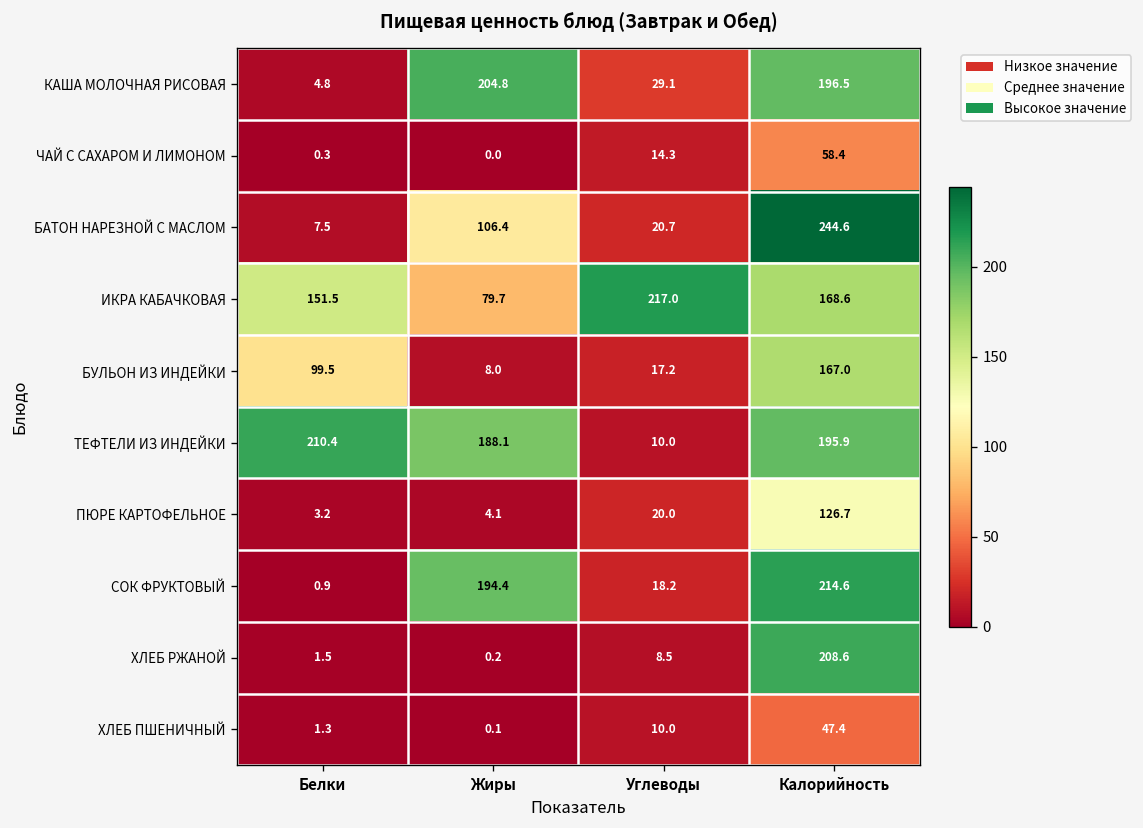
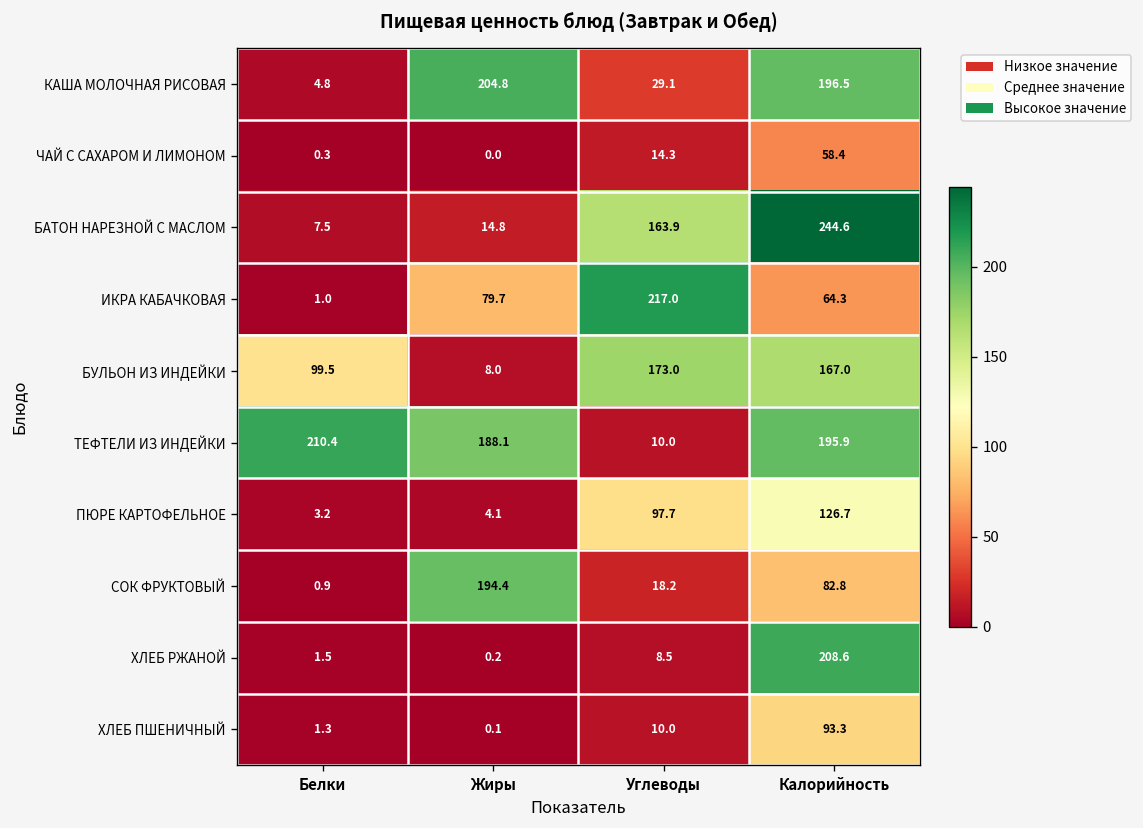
  {
    "КАША МОЛОЧНАЯ РИСОВАЯ": {
      "Белки": 4.8,
      "Жиры": 204.8,
      "Углеводы": 29.1,
      "Калорийность": 196.5
    },
    "ЧАЙ С САХАРОМ И ЛИМОНОМ": {
      "Белки": 0.3,
      "Жиры": 0.0,
      "Углеводы": 14.3,
      "Калорийность": 58.4
    },
    "БАТОН НАРЕЗНОЙ С МАСЛОМ": {
      "Белки": 7.5,
-     "Жиры": 106.4,
-     "Углеводы": 20.7,
+     "Жиры": 14.8,
+     "Углеводы": 163.9,
      "Калорийность": 244.6
    },
    "ИКРА КАБАЧКОВАЯ": {
-     "Белки": 151.5,
+     "Белки": 1.0,
      "Жиры": 79.7,
      "Углеводы": 217.0,
-     "Калорийность": 168.6
+     "Калорийность": 64.3
    },
    "БУЛЬОН ИЗ ИНДЕЙКИ": {
      "Белки": 99.5,
      "Жиры": 8.0,
-     "Углеводы": 17.2,
+     "Углеводы": 173.0,
      "Калорийность": 167.0
    },
    "ТЕФТЕЛИ ИЗ ИНДЕЙКИ": {
      "Белки": 210.4,
      "Жиры": 188.1,
      "Углеводы": 10.0,
      "Калорийность": 195.9
    },
    "ПЮРЕ КАРТОФЕЛЬНОЕ": {
      "Белки": 3.2,
      "Жиры": 4.1,
-     "Углеводы": 20.0,
+     "Углеводы": 97.7,
      "Калорийность": 126.7
    },
    "СОК ФРУКТОВЫЙ": {
      "Белки": 0.9,
      "Жиры": 194.4,
      "Углеводы": 18.2,
-     "Калорийность": 214.6
+     "Калорийность": 82.8
    },
    "ХЛЕБ РЖАНОЙ": {
      "Белки": 1.5,
      "Жиры": 0.2,
      "Углеводы": 8.5,
      "Калорийность": 208.6
    },
    "ХЛЕБ ПШЕНИЧНЫЙ": {
      "Белки": 1.3,
      "Жиры": 0.1,
      "Углеводы": 10.0,
-     "Калорийность": 47.4
+     "Калорийность": 93.3
    }
  }
